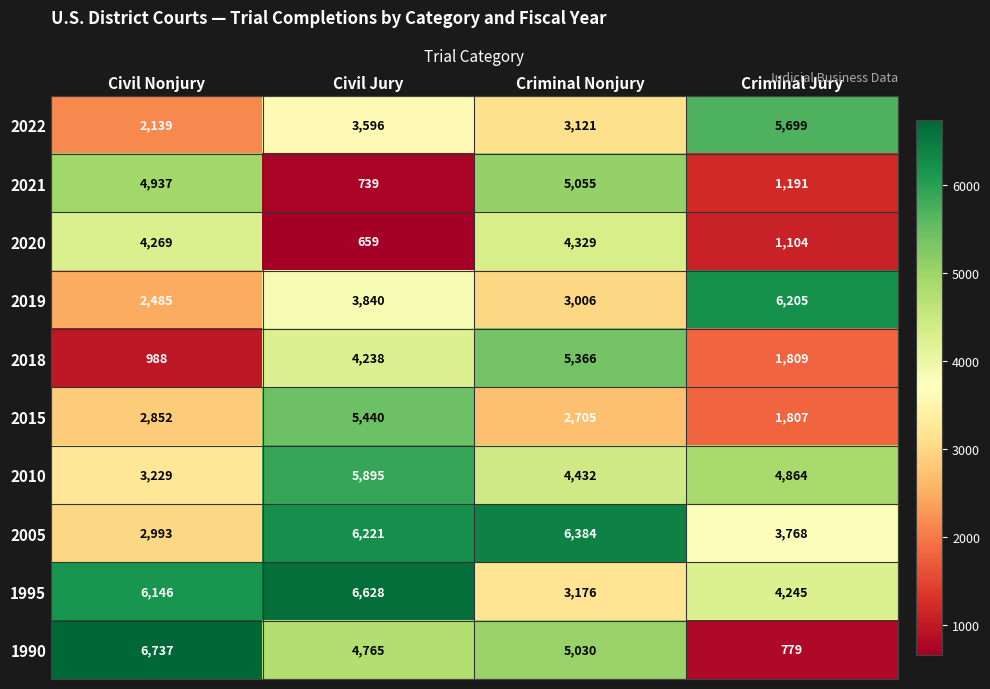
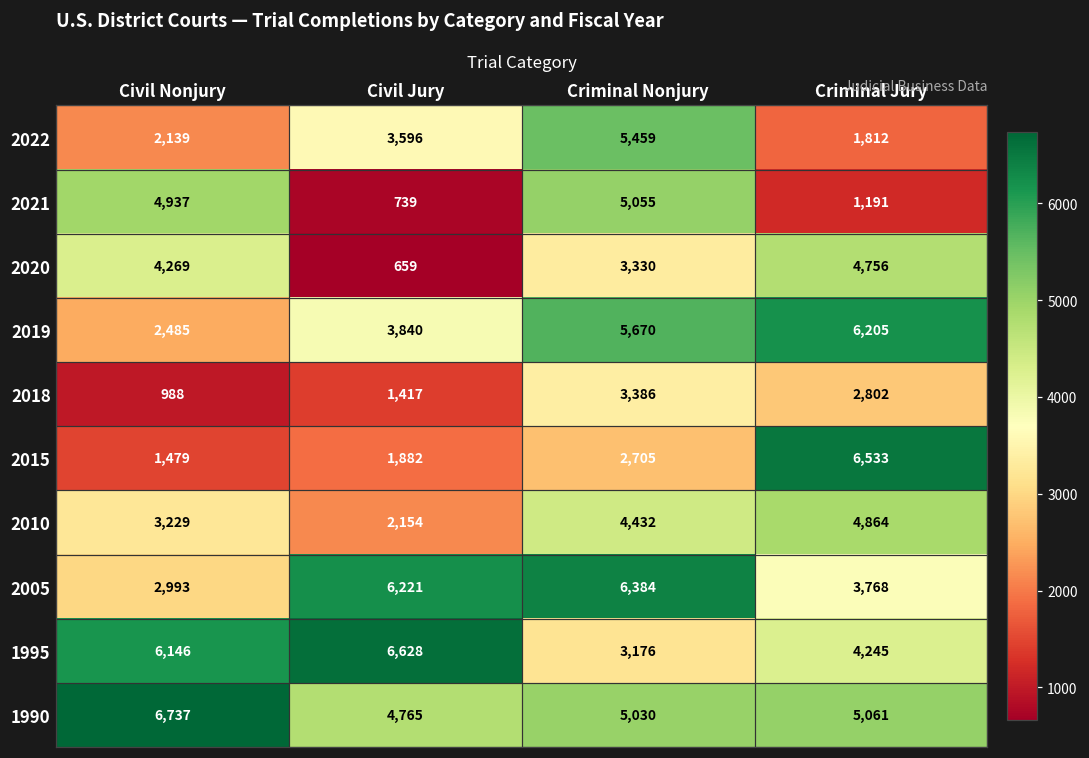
  {
    "2022": {
      "Civil Nonjury": "2,139",
      "Civil Jury": "3,596",
-     "Criminal Nonjury": "3,121",
-     "Criminal Jury": "5,699"
+     "Criminal Nonjury": "5,459",
+     "Criminal Jury": "1,812"
    },
    "2021": {
      "Civil Nonjury": "4,937",
      "Civil Jury": "739",
      "Criminal Nonjury": "5,055",
      "Criminal Jury": "1,191"
    },
    "2020": {
      "Civil Nonjury": "4,269",
      "Civil Jury": "659",
-     "Criminal Nonjury": "4,329",
-     "Criminal Jury": "1,104"
+     "Criminal Nonjury": "3,330",
+     "Criminal Jury": "4,756"
    },
    "2019": {
      "Civil Nonjury": "2,485",
      "Civil Jury": "3,840",
-     "Criminal Nonjury": "3,006",
+     "Criminal Nonjury": "5,670",
      "Criminal Jury": "6,205"
    },
    "2018": {
      "Civil Nonjury": "988",
-     "Civil Jury": "4,238",
-     "Criminal Nonjury": "5,366",
-     "Criminal Jury": "1,809"
+     "Civil Jury": "1,417",
+     "Criminal Nonjury": "3,386",
+     "Criminal Jury": "2,802"
    },
    "2015": {
-     "Civil Nonjury": "2,852",
-     "Civil Jury": "5,440",
+     "Civil Nonjury": "1,479",
+     "Civil Jury": "1,882",
      "Criminal Nonjury": "2,705",
-     "Criminal Jury": "1,807"
+     "Criminal Jury": "6,533"
    },
    "2010": {
      "Civil Nonjury": "3,229",
-     "Civil Jury": "5,895",
+     "Civil Jury": "2,154",
      "Criminal Nonjury": "4,432",
      "Criminal Jury": "4,864"
    },
    "2005": {
      "Civil Nonjury": "2,993",
      "Civil Jury": "6,221",
      "Criminal Nonjury": "6,384",
      "Criminal Jury": "3,768"
    },
    "1995": {
      "Civil Nonjury": "6,146",
      "Civil Jury": "6,628",
      "Criminal Nonjury": "3,176",
      "Criminal Jury": "4,245"
    },
    "1990": {
      "Civil Nonjury": "6,737",
      "Civil Jury": "4,765",
      "Criminal Nonjury": "5,030",
-     "Criminal Jury": "779"
+     "Criminal Jury": "5,061"
    }
  }
